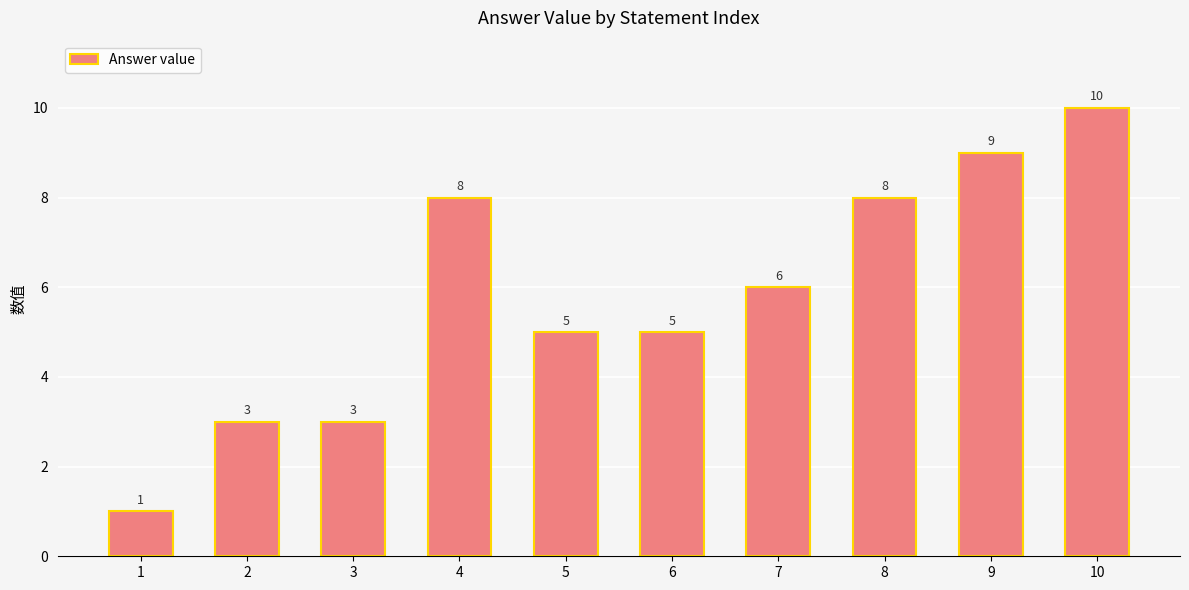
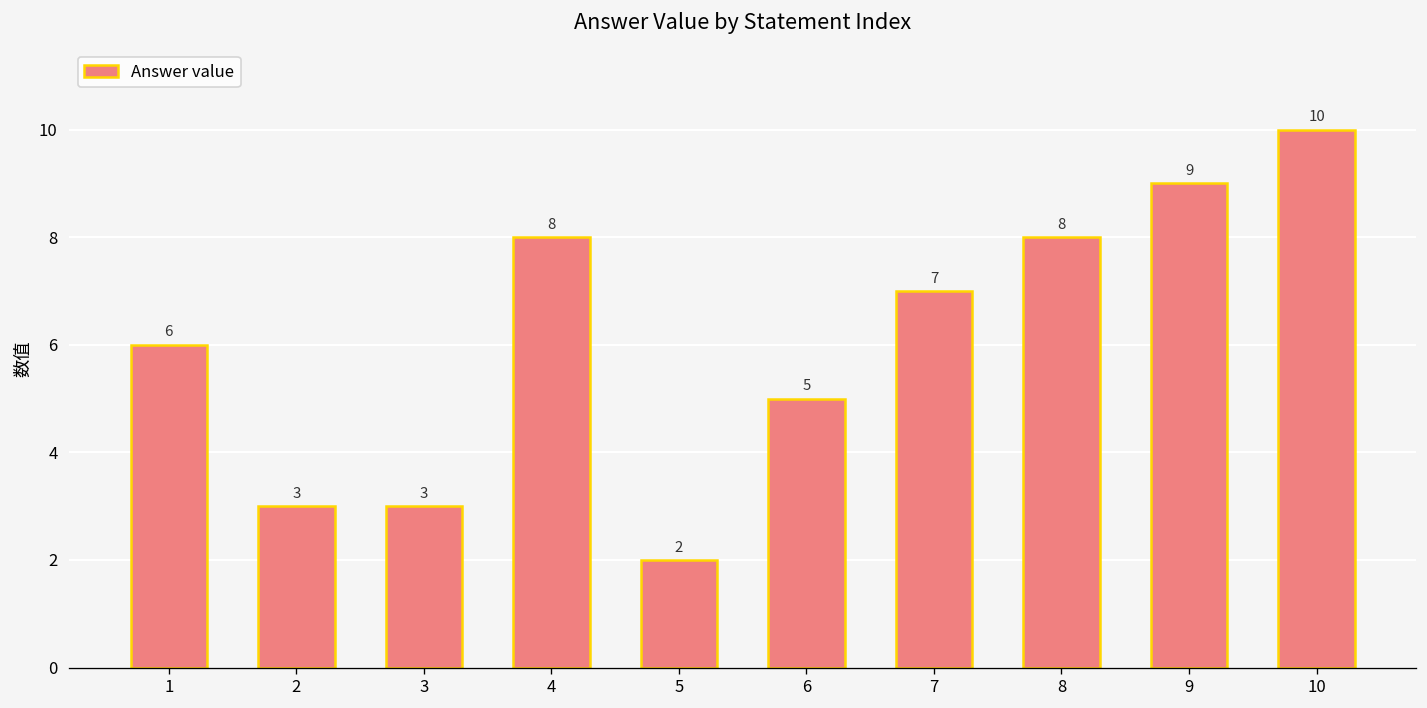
  {
-   "1": 1,
+   "1": 6,
    "2": 3,
    "3": 3,
    "4": 8,
-   "5": 5,
+   "5": 2,
    "6": 5,
-   "7": 6,
+   "7": 7,
    "8": 8,
    "9": 9,
    "10": 10
  }
